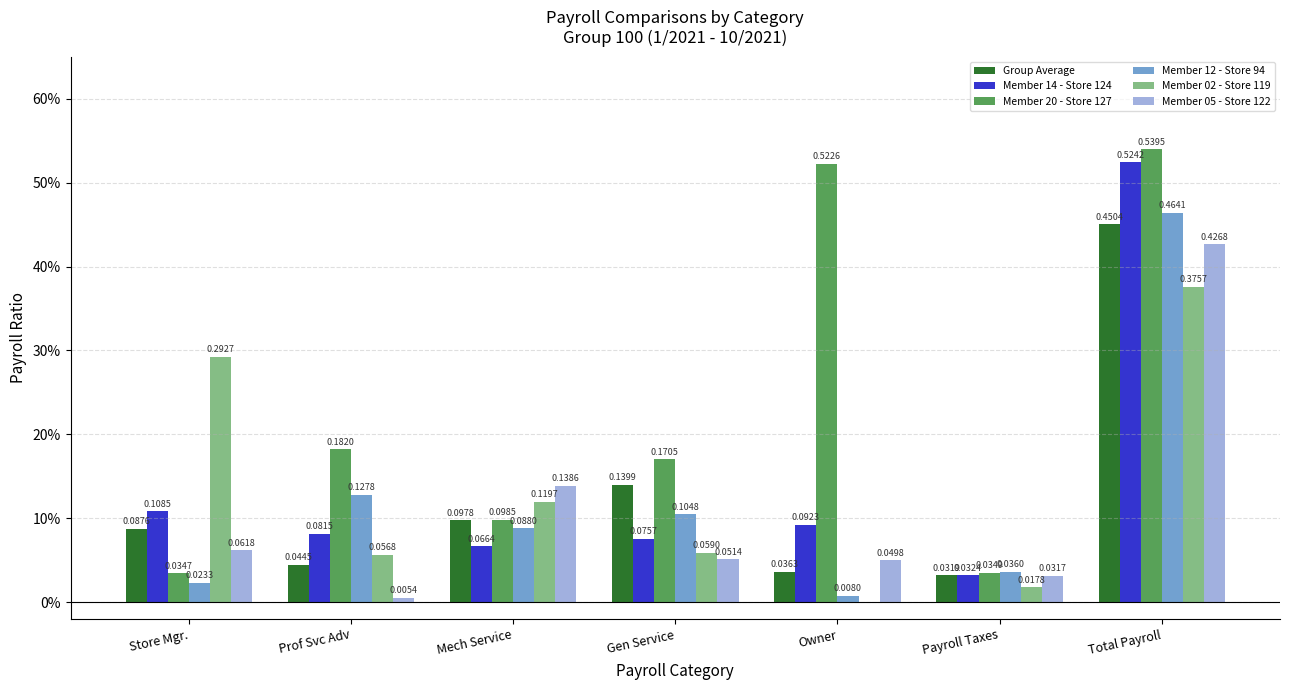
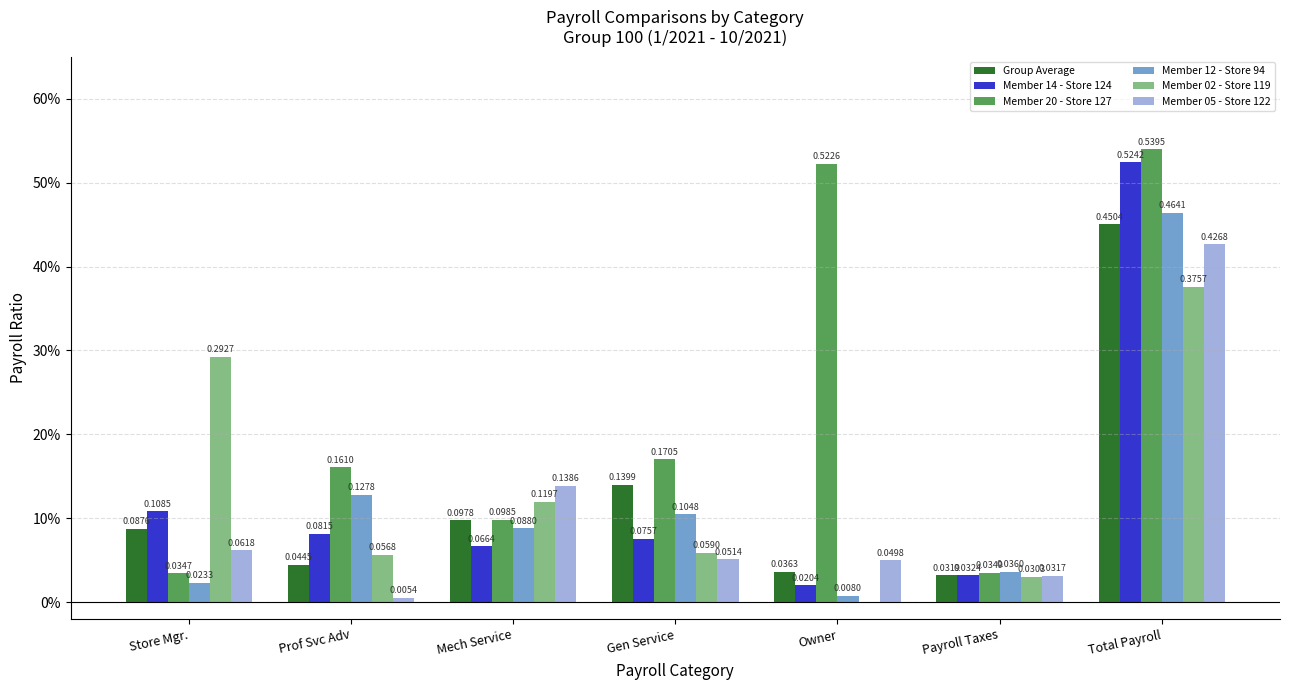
  {
    "Group Average": {
      "Store Mgr.": 0.0876,
      "Prof Svc Adv": 0.0445,
      "Mech Service": 0.0978,
      "Gen Service": 0.1399,
      "Owner": 0.0363,
      "Total Payroll": 0.4504
    },
    "Member 14 - Store 124": {
      "Store Mgr.": 0.1085,
      "Prof Svc Adv": 0.0815,
      "Mech Service": 0.0664,
      "Gen Service": 0.0757,
-     "Owner": 0.0923,
+     "Owner": 0.0204,
      "Total Payroll": 0.5242
    },
    "Member 20 - Store 127": {
      "Store Mgr.": 0.0347,
-     "Prof Svc Adv": 0.1820,
+     "Prof Svc Adv": 0.1610,
      "Mech Service": 0.0985,
      "Gen Service": 0.1705,
      "Owner": 0.5226,
      "Total Payroll": 0.5395
    },
    "Member 02 - Store 119": {
      "Store Mgr.": 0.2927,
      "Prof Svc Adv": 0.0568,
      "Mech Service": 0.1197,
      "Gen Service": 0.0590,
-     "Payroll Taxes": 0.0178,
+     "Payroll Taxes": 0.0303,
      "Total Payroll": 0.3757
    }
  }
